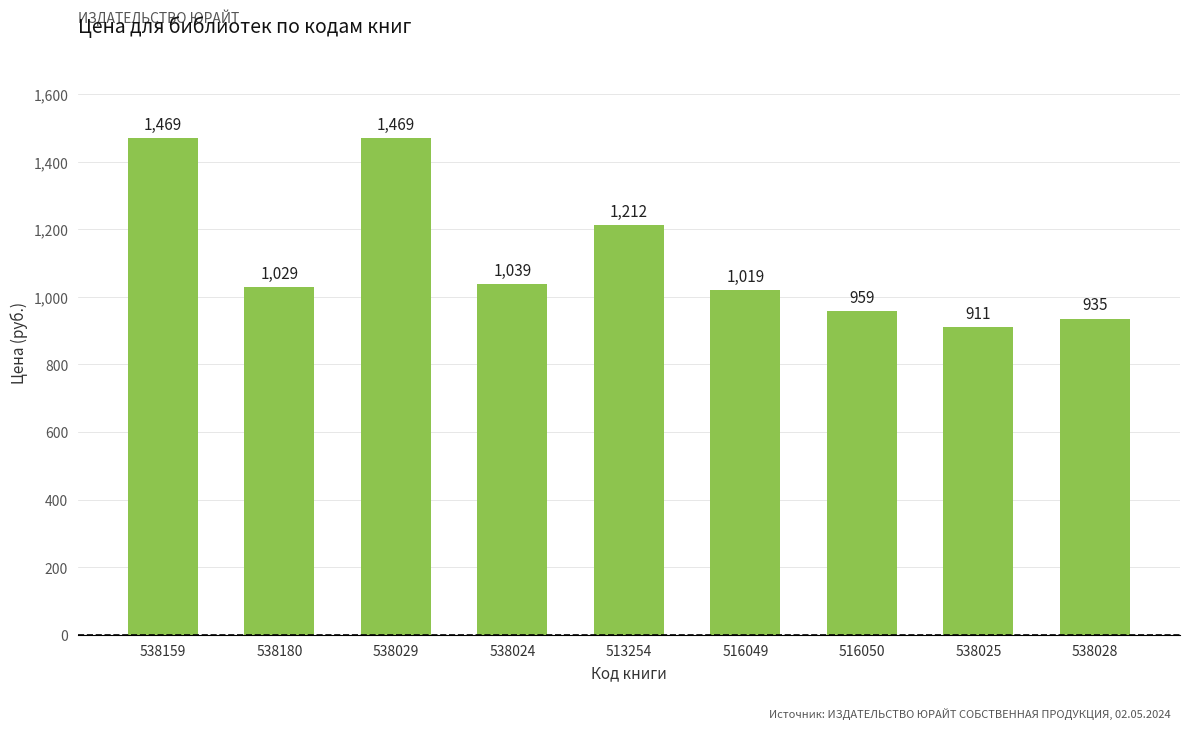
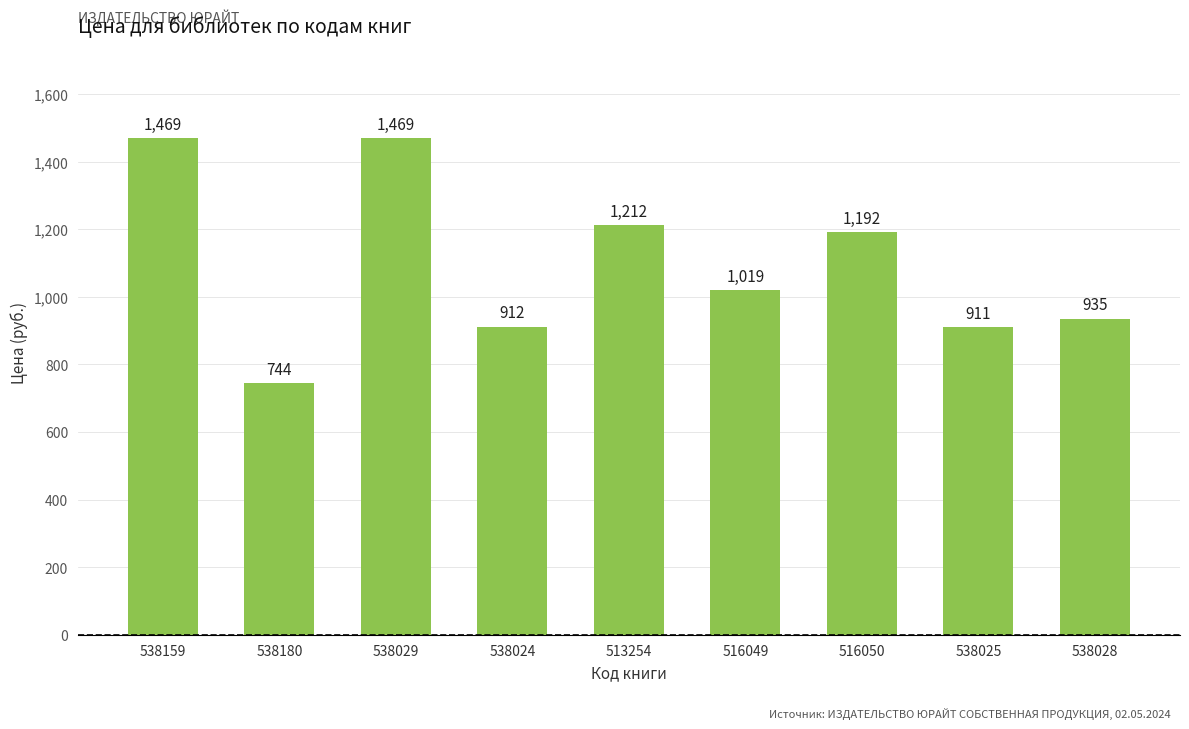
  {
    "538159": "1,469",
-   "538180": "1,029",
+   "538180": "744",
    "538029": "1,469",
-   "538024": "1,039",
+   "538024": "912",
    "513254": "1,212",
    "516049": "1,019",
-   "516050": "959",
+   "516050": "1,192",
    "538025": "911",
    "538028": "935"
  }
